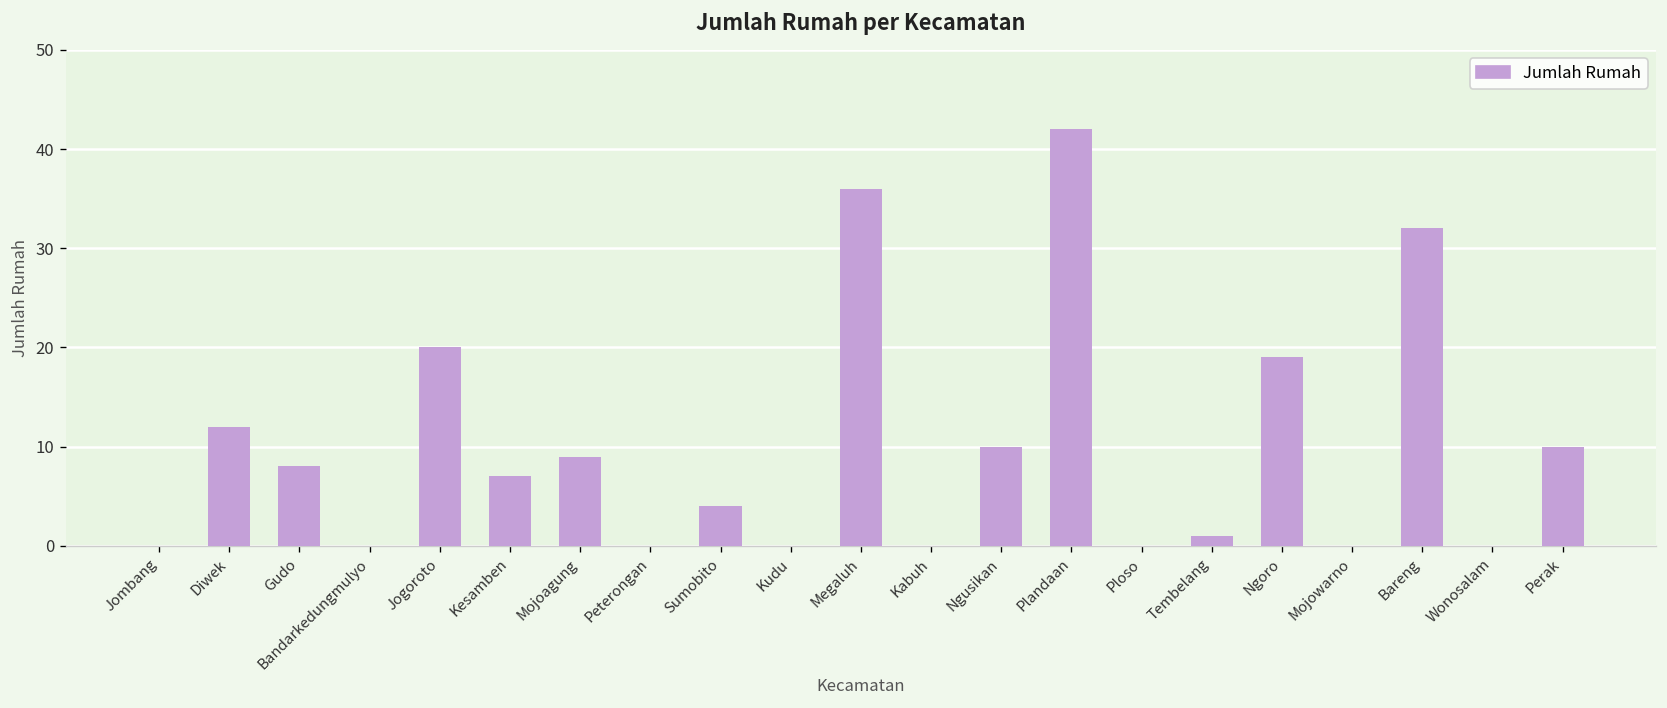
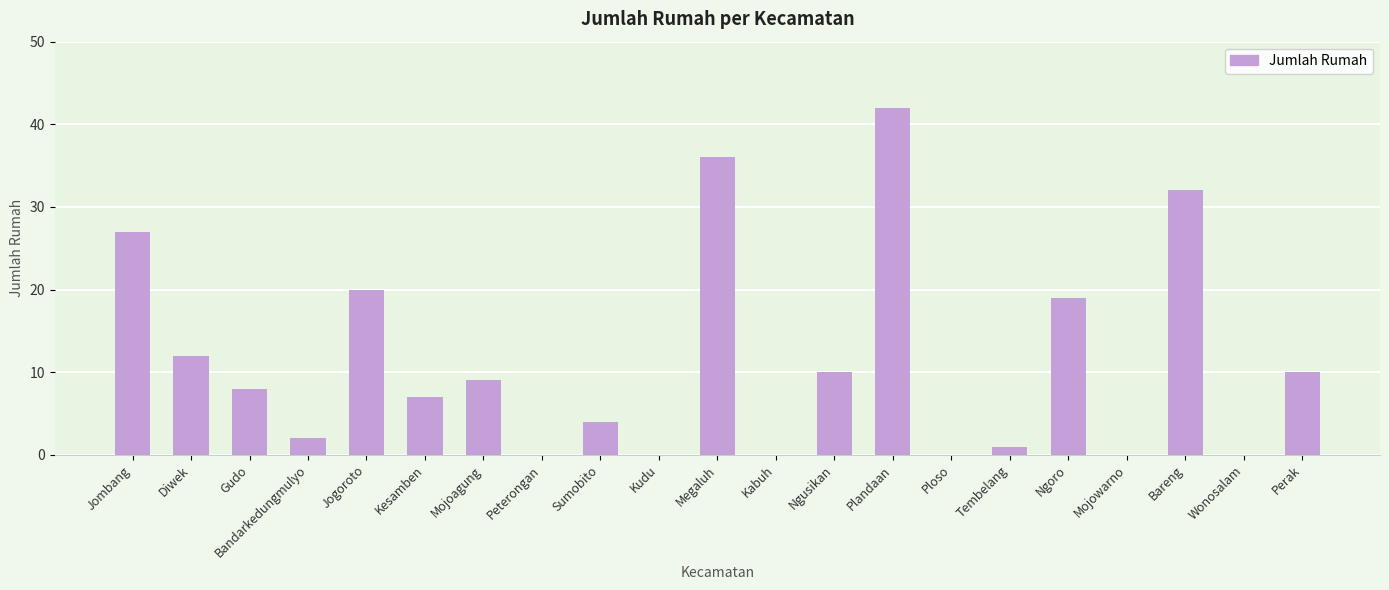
  {
-   "Jombang": 0,
+   "Jombang": 27,
    "Diwek": 12,
    "Gudo": 8,
-   "Bandarkedungmulyo": 0,
+   "Bandarkedungmulyo": 2,
    "Jogoroto": 20,
    "Kesamben": 7,
    "Mojoagung": 9,
    "Peterongan": 0,
    "Sumobito": 4,
    "Kudu": 0,
    "Megaluh": 36,
    "Kabuh": 0,
    "Ngusikan": 10,
    "Plandaan": 42,
    "Ploso": 0,
    "Tembelang": 1,
    "Ngoro": 19,
    "Mojowarno": 0,
    "Bareng": 32,
    "Wonosalam": 0,
    "Perak": 10
  }
